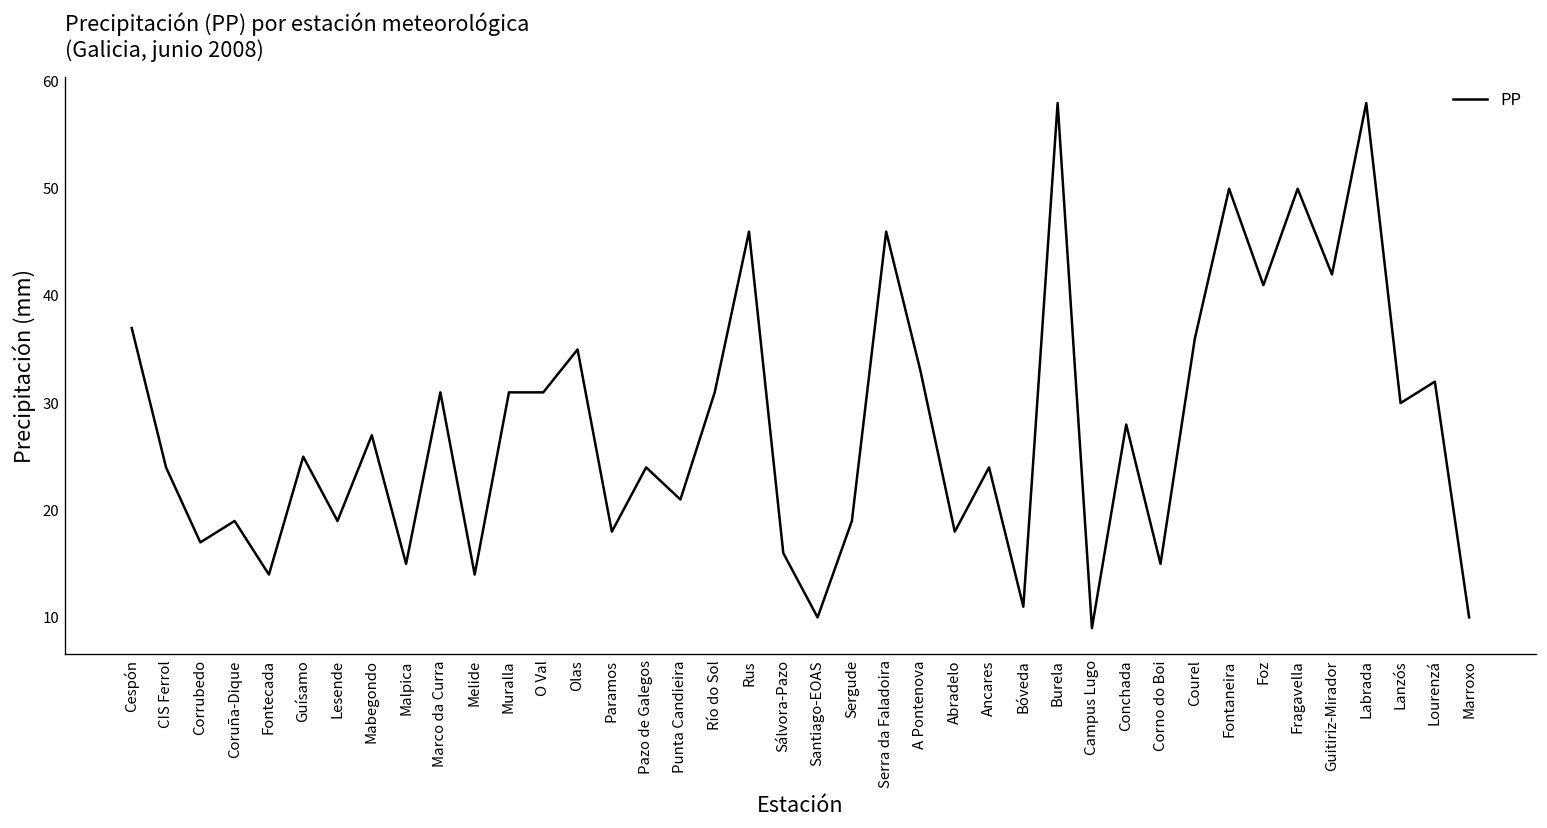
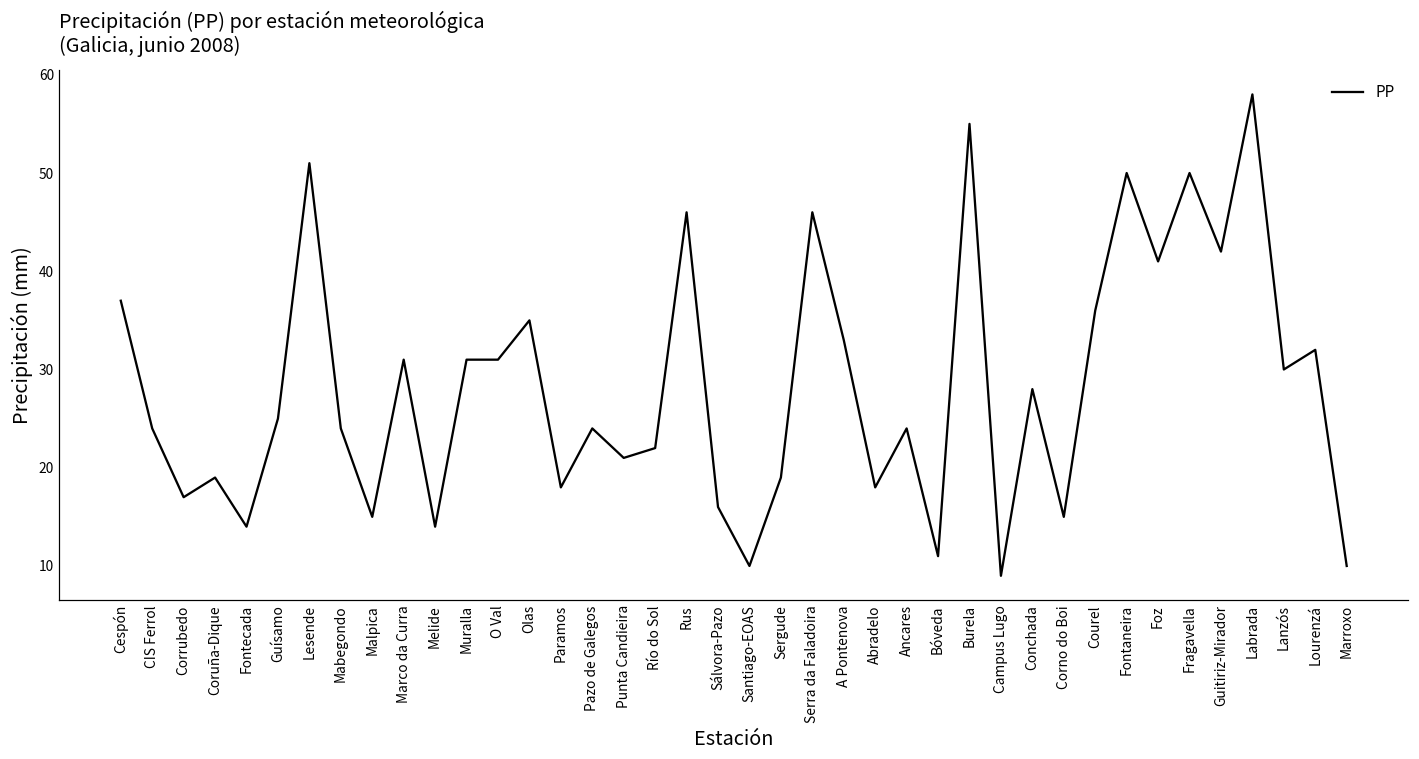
  {
    "Cespón": 37,
    "CIS Ferrol": 24,
    "Corrubedo": 17,
    "Coruña-Dique": 19,
    "Fontecada": 14,
    "Guísamo": 25,
-   "Lesende": 19,
-   "Mabegondo": 27,
+   "Lesende": 51,
+   "Mabegondo": 24,
    "Malpica": 15,
    "Marco da Curra": 31,
    "Melide": 14,
    "Muralla": 31,
    "O Val": 31,
    "Olas": 35,
    "Paramos": 18,
    "Pazo de Galegos": 24,
    "Punta Candieira": 21,
-   "Río do Sol": 31,
+   "Río do Sol": 22,
    "Rus": 46,
    "Sálvora-Pazo": 16,
    "Santiago-EOAS": 10,
    "Sergude": 19,
    "Serra da Faladoira": 46,
    "A Pontenova": 33,
    "Abradelo": 18,
    "Ancares": 24,
    "Bóveda": 11,
-   "Burela": 58,
+   "Burela": 55,
    "Campus Lugo": 9,
    "Conchada": 28,
    "Corno do Boi": 15,
    "Courel": 36,
    "Fontaneira": 50,
    "Foz": 41,
    "Fragavella": 50,
    "Guitiriz-Mirador": 42,
    "Labrada": 58,
    "Lanzós": 30,
    "Lourenzá": 32,
    "Marroxo": 10
  }
